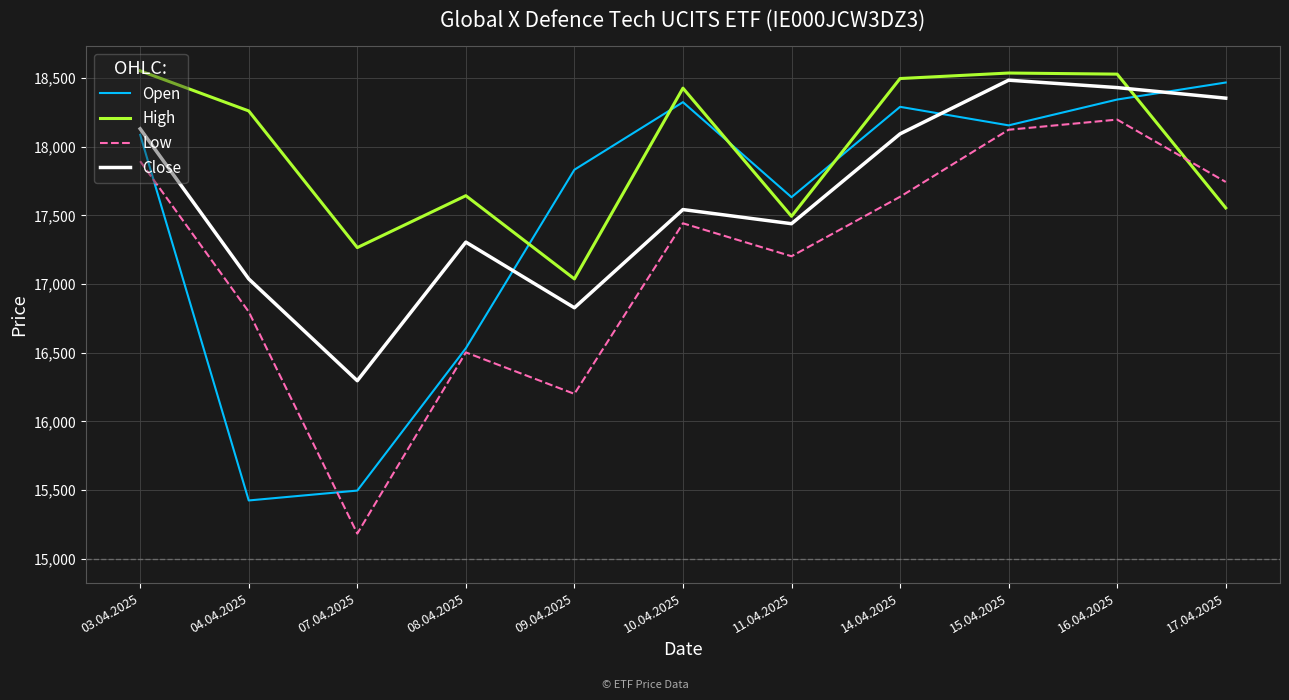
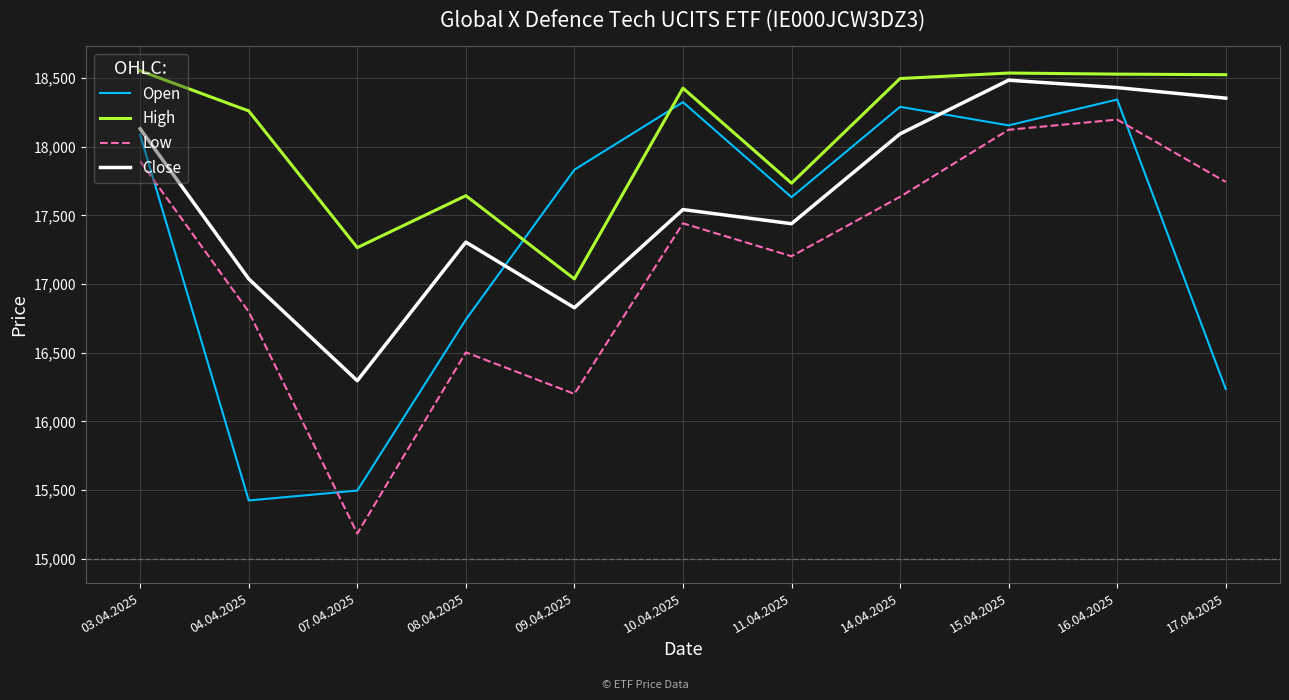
  {
    "Open": {
      "04.04.2025": "15,420",
      "07.04.2025": "15,500",
-     "08.04.2025": "16,530",
+     "08.04.2025": "16,740",
      "09.04.2025": "17,830",
      "10.04.2025": "18,320",
      "11.04.2025": "17,630",
      "14.04.2025": "18,290",
      "15.04.2025": "18,160",
      "16.04.2025": "18,340",
-     "17.04.2025": "18,470"
+     "17.04.2025": "16,240"
    },
    "High": {
      "04.04.2025": "18,260",
      "07.04.2025": "17,270",
      "08.04.2025": "17,640",
      "09.04.2025": "17,040",
      "10.04.2025": "18,430",
-     "11.04.2025": "17,490",
+     "11.04.2025": "17,730",
      "14.04.2025": "18,500",
      "15.04.2025": "18,540",
      "16.04.2025": "18,530",
-     "17.04.2025": "17,550"
+     "17.04.2025": "18,520"
    },
    "Low": {
      "04.04.2025": "16,800",
      "07.04.2025": "15,180",
      "08.04.2025": "16,500",
      "09.04.2025": "16,200",
      "10.04.2025": "17,440",
      "11.04.2025": "17,200",
      "14.04.2025": "17,640",
      "15.04.2025": "18,120",
      "16.04.2025": "18,200",
      "17.04.2025": "17,740"
    },
    "Close": {
      "04.04.2025": "17,040",
      "07.04.2025": "16,300",
      "08.04.2025": "17,310",
      "09.04.2025": "16,830",
      "10.04.2025": "17,540",
      "11.04.2025": "17,440",
      "14.04.2025": "18,090",
      "15.04.2025": "18,480",
      "16.04.2025": "18,430",
      "17.04.2025": "18,350"
    }
  }
